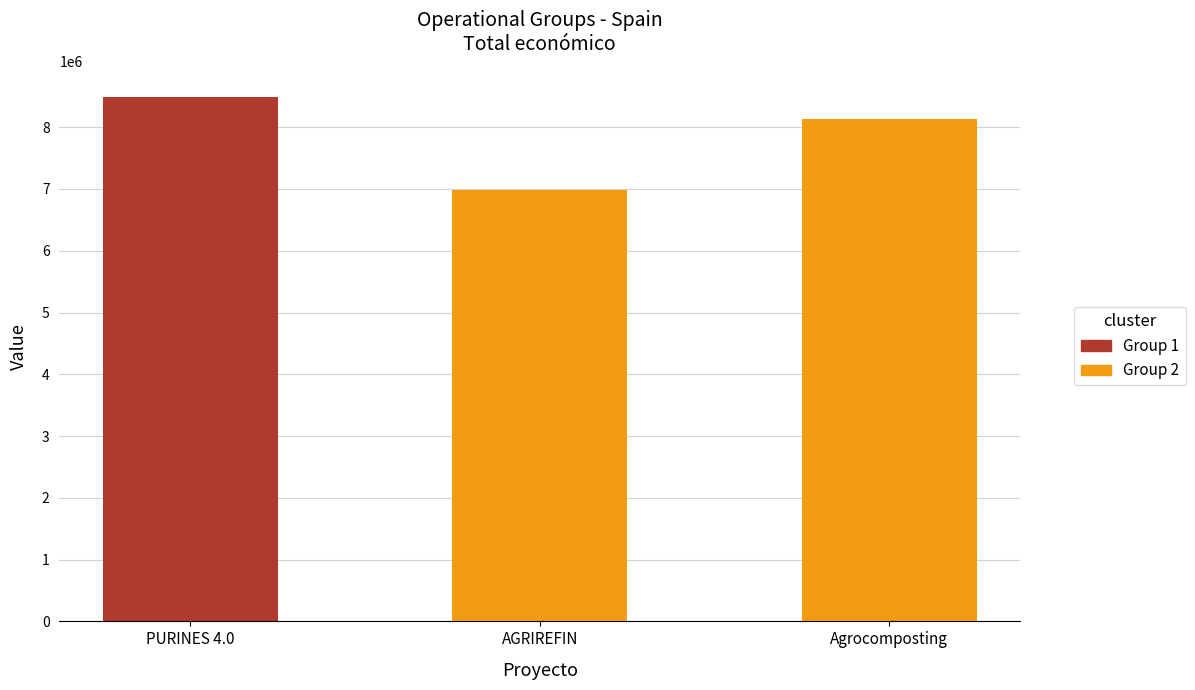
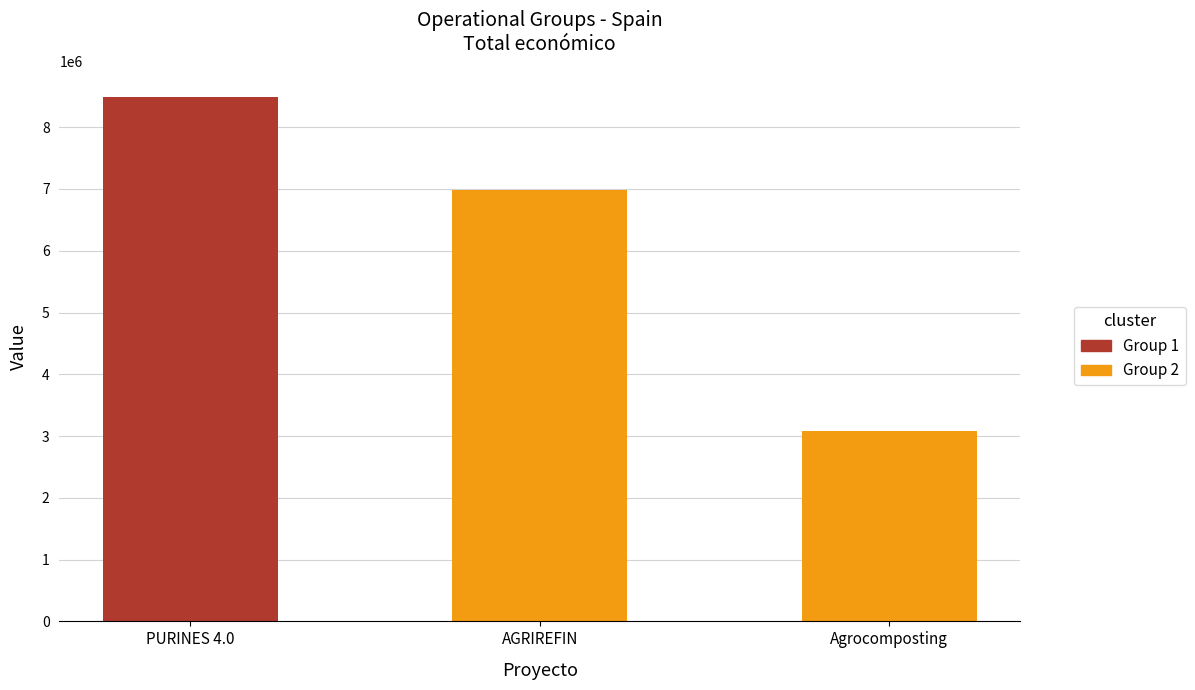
  {
    "PURINES 4.0": 8500000,
    "AGRIREFIN": 7000000,
-   "Agrocomposting": 8100000
+   "Agrocomposting": 3100000
  }
